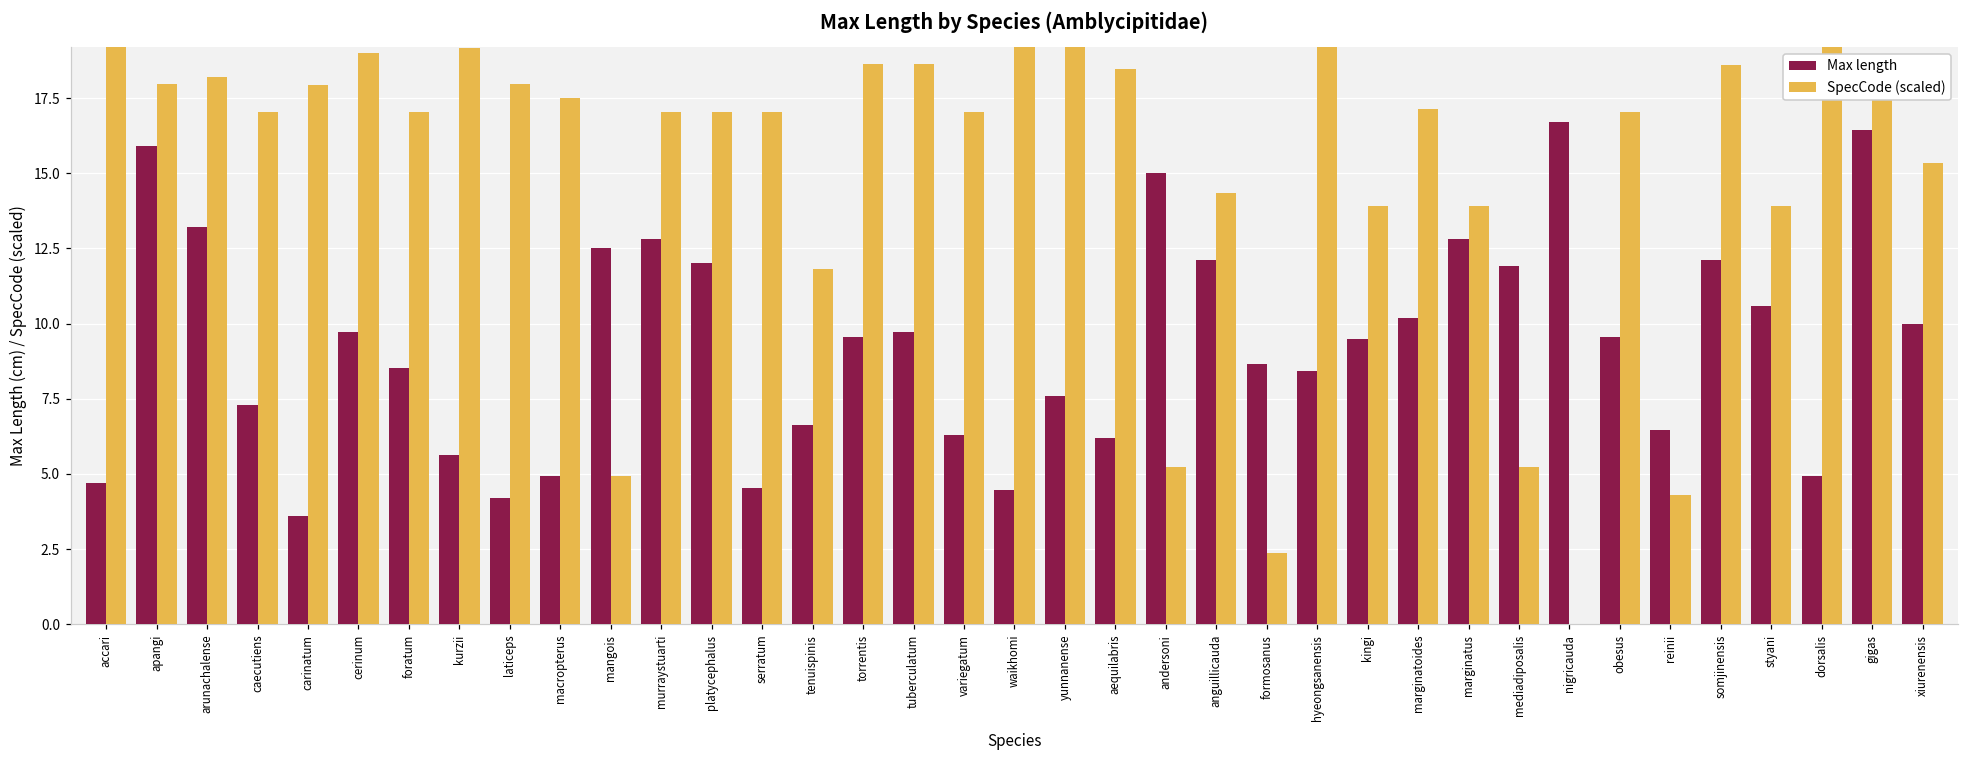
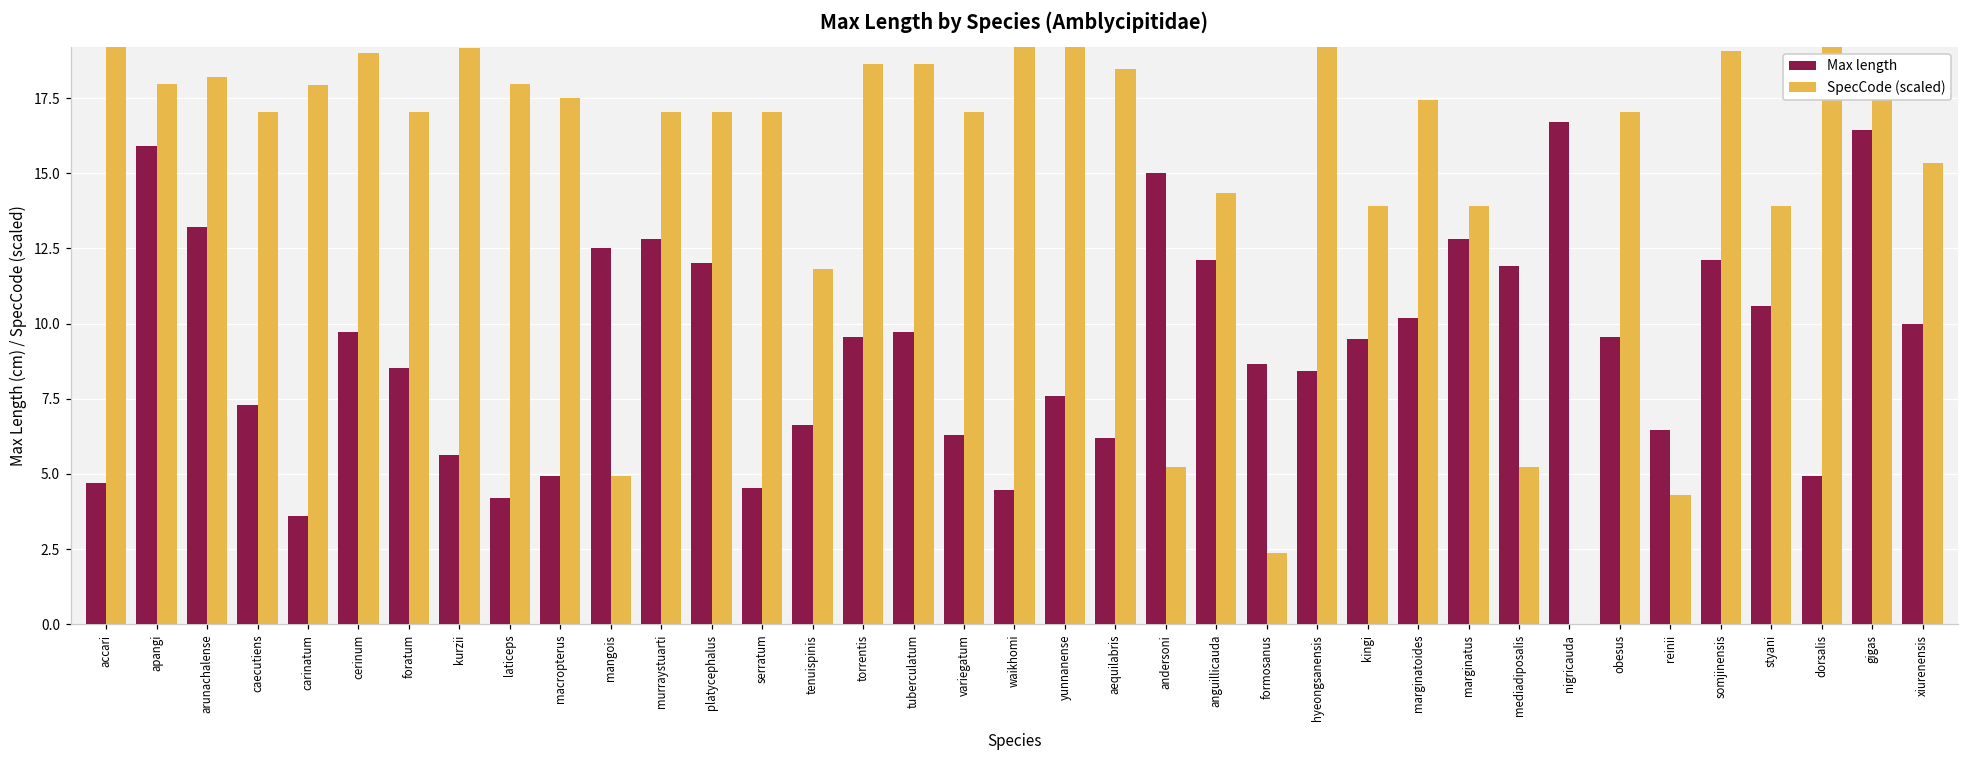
  {
    "Max length": {
      "accari": 4.7,
      "apangi": 15.9,
      "arunachalense": 13.2,
      "caecutiens": 7.3,
      "carinatum": 3.6,
      "cerinum": 9.7,
      "foratum": 8.5,
      "kurzii": 5.6,
      "laticeps": 4.2,
      "macropterus": 4.9,
      "mangois": 12.5,
      "murraystuarti": 12.8,
      "platycephalus": 12.0,
      "serratum": 4.5,
      "tenuispinis": 6.6,
      "torrentis": 9.6,
      "tuberculatum": 9.7,
      "variegatum": 6.3,
      "waikhomi": 4.5,
      "yunnanense": 7.6,
      "aequilabris": 6.2,
      "andersoni": 15.0,
      "anguillicauda": 12.1,
      "formosanus": 8.6,
      "hyeongsanensis": 8.4,
      "kingi": 9.5,
      "marginatoides": 10.2,
      "marginatus": 12.8,
      "mediadiposalis": 11.9,
      "nigricauda": 16.7,
      "obesus": 9.6,
      "reinii": 6.5,
      "somjinensis": 12.1,
      "styani": 10.6,
      "dorsalis": 4.9,
      "gigas": 16.5,
      "xiurenensis": 10.0
    },
    "SpecCode (scaled)": {
      "apangi": 18.0,
      "arunachalense": 18.2,
      "caecutiens": 17.0,
      "carinatum": 17.9,
      "cerinum": 19.0,
      "foratum": 17.0,
      "kurzii": 19.2,
      "laticeps": 18.0,
      "macropterus": 17.5,
      "mangois": 4.9,
      "murraystuarti": 17.0,
      "platycephalus": 17.0,
      "serratum": 17.0,
      "tenuispinis": 11.8,
      "torrentis": 18.6,
      "tuberculatum": 18.6,
      "variegatum": 17.0,
      "aequilabris": 18.5,
      "andersoni": 5.2,
      "anguillicauda": 14.4,
      "formosanus": 2.4,
      "kingi": 13.9,
-     "marginatoides": 17.1,
+     "marginatoides": 17.4,
      "marginatus": 13.9,
      "mediadiposalis": 5.2,
      "nigricauda": 0.0,
      "obesus": 17.0,
      "reinii": 4.3,
-     "somjinensis": 18.6,
+     "somjinensis": 19.1,
      "styani": 13.9,
      "xiurenensis": 15.3
    }
  }
